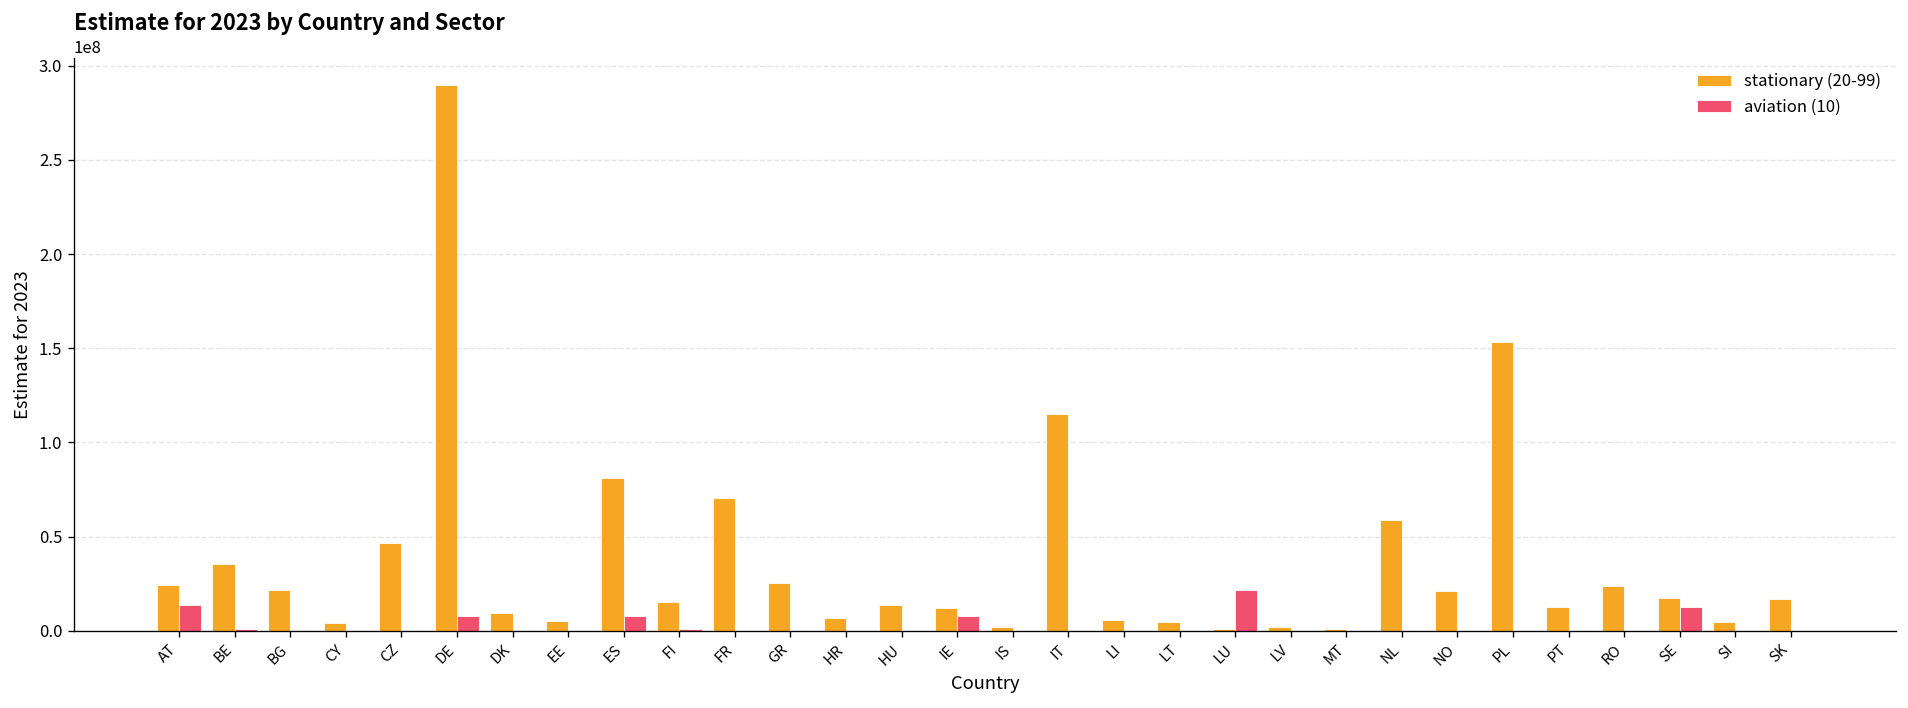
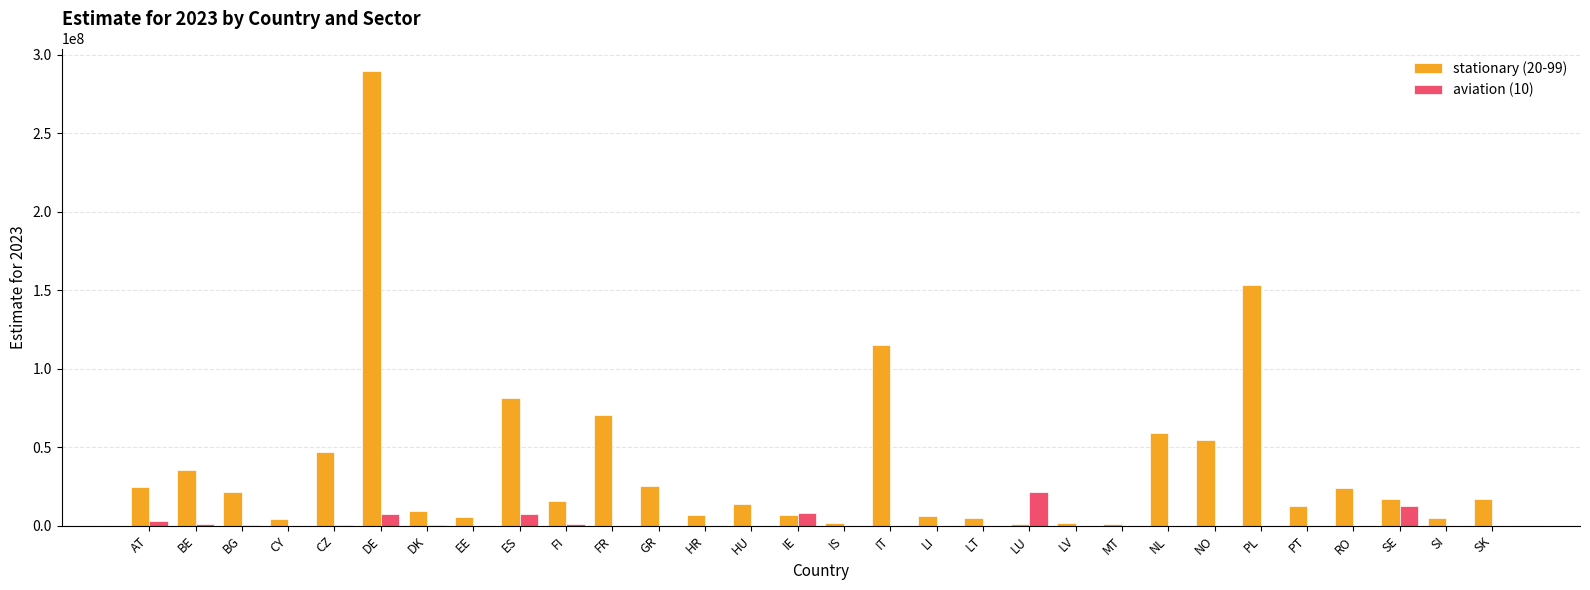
  {
    "stationary (20-99)": {
      "AT": 24000000,
      "BE": 35000000,
      "BG": 21000000,
      "CY": 4000000,
      "CZ": 47000000,
      "DE": 290000000,
      "DK": 9000000,
      "EE": 5000000,
      "ES": 81000000,
      "FI": 15000000,
      "FR": 71000000,
      "GR": 25000000,
      "HR": 7000000,
      "HU": 14000000,
-     "IE": 12000000,
+     "IE": 7000000,
      "IS": 2000000,
      "IT": 115000000,
      "LI": 6000000,
      "LT": 5000000,
      "LV": 2000000,
      "NL": 59000000,
-     "NO": 21000000,
+     "NO": 55000000,
      "PL": 153000000,
      "PT": 13000000,
      "RO": 24000000,
      "SE": 17000000,
      "SI": 5000000,
      "SK": 17000000
    },
    "aviation (10)": {
-     "AT": 13000000,
+     "AT": 3000000,
      "DE": 8000000,
      "ES": 8000000,
      "FR": 0,
      "GR": 0,
      "HR": 0,
      "HU": 0,
      "IE": 8000000,
      "IS": 0,
      "IT": 0,
      "LI": 0,
      "LT": 0,
      "LU": 22000000,
      "LV": 0,
      "MT": 0,
      "NL": 0,
      "NO": 0,
      "PL": 0,
      "PT": 0,
      "RO": 0,
      "SE": 12000000,
      "SI": 0,
      "SK": 0
    }
  }
